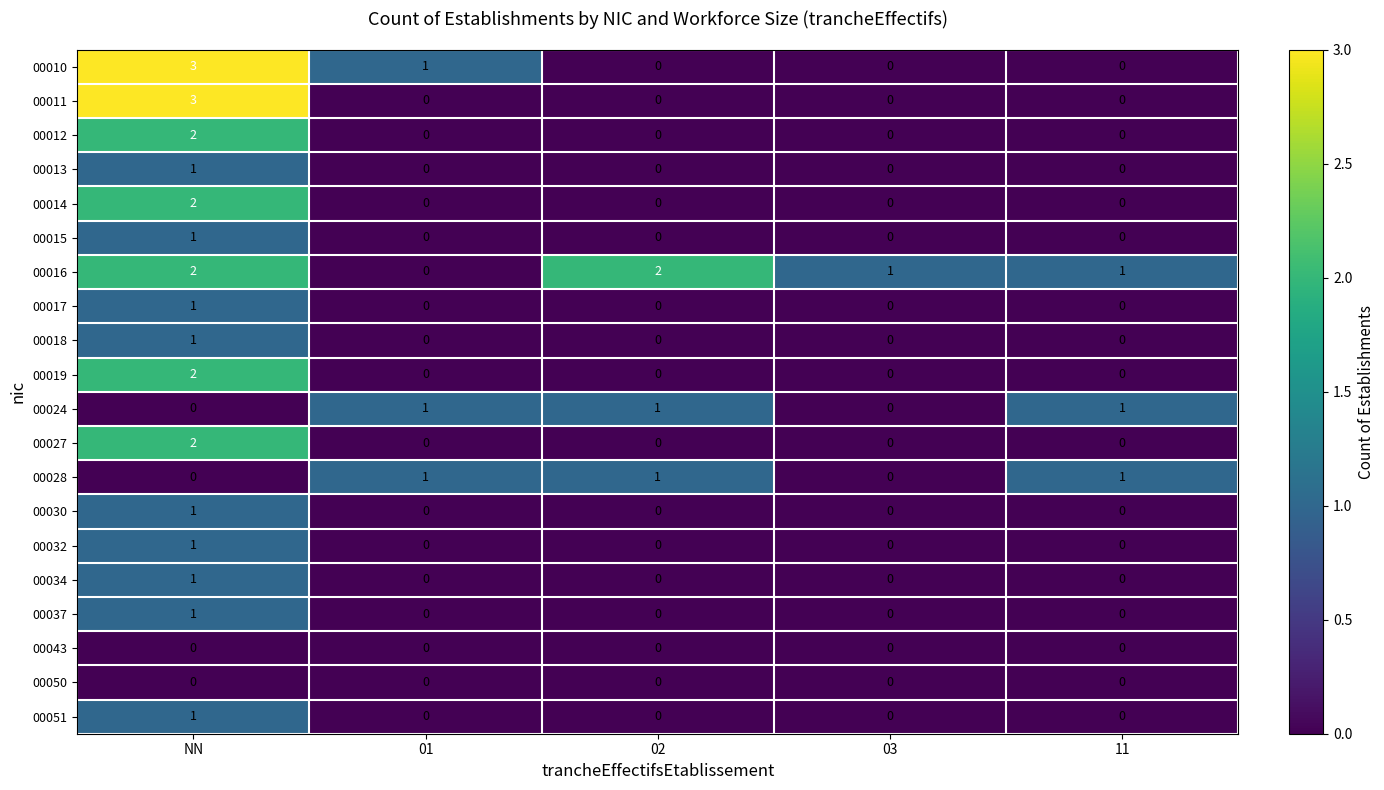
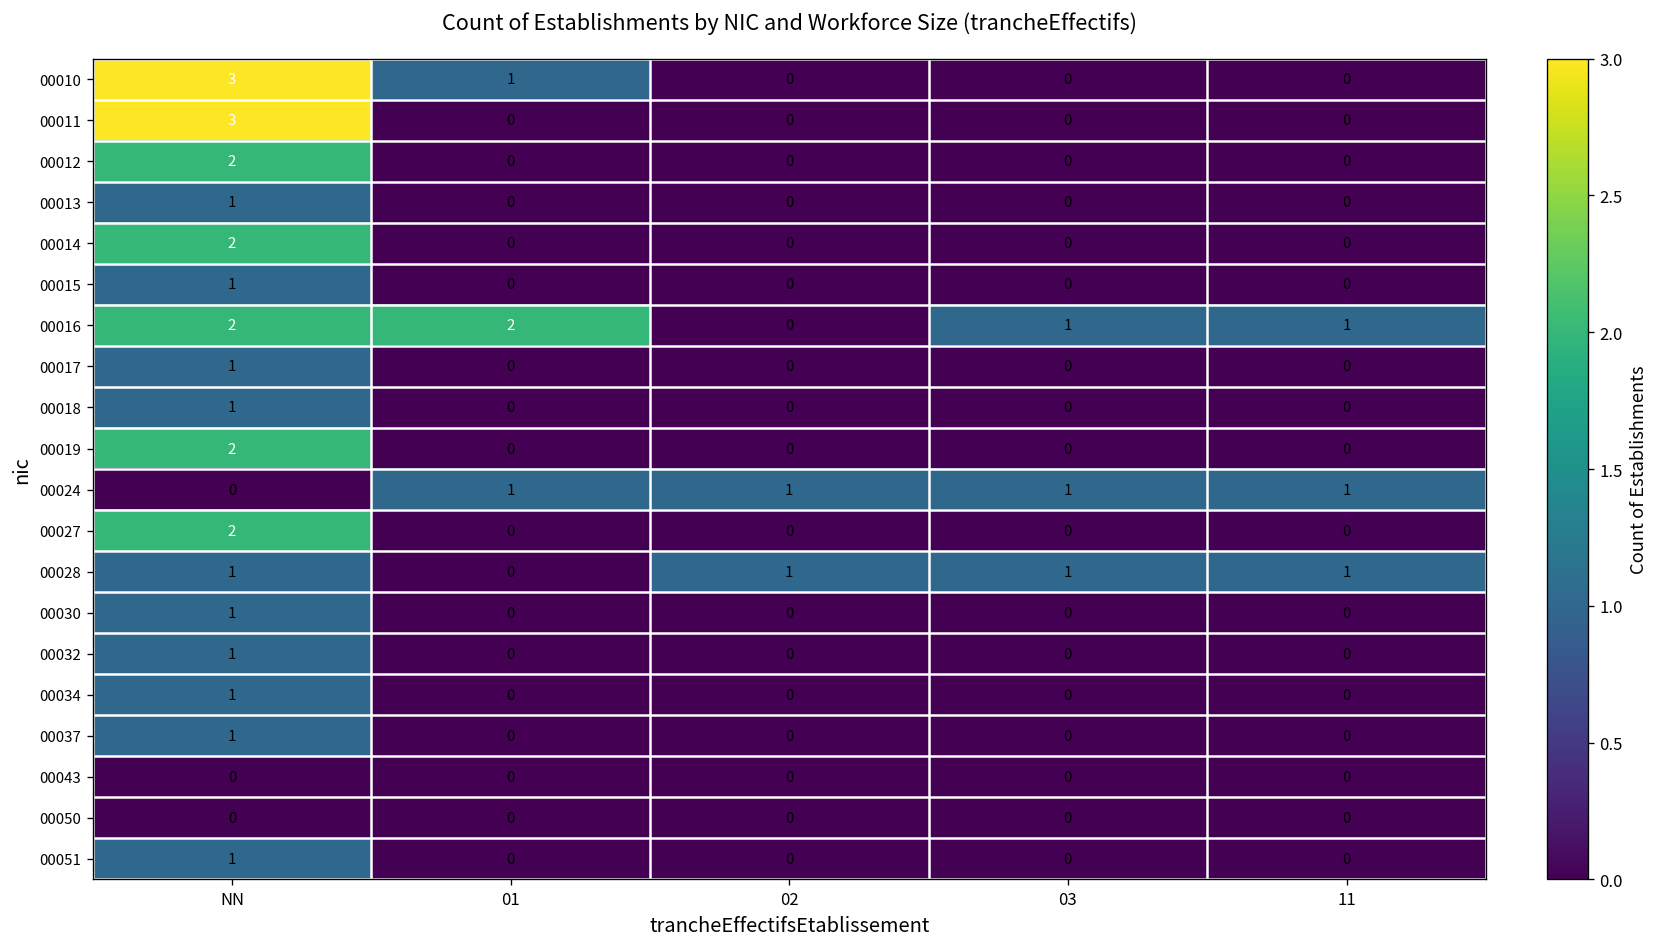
  {
    "00010": {
      "NN": 3,
      "01": 1,
      "02": 0,
      "03": 0,
      "11": 0
    },
    "00011": {
      "NN": 3,
      "01": 0,
      "02": 0,
      "03": 0,
      "11": 0
    },
    "00012": {
      "NN": 2,
      "01": 0,
      "02": 0,
      "03": 0,
      "11": 0
    },
    "00013": {
      "NN": 1,
      "01": 0,
      "02": 0,
      "03": 0,
      "11": 0
    },
    "00014": {
      "NN": 2,
      "01": 0,
      "02": 0,
      "03": 0,
      "11": 0
    },
    "00015": {
      "NN": 1,
      "01": 0,
      "02": 0,
      "03": 0,
      "11": 0
    },
    "00016": {
      "NN": 2,
-     "01": 0,
-     "02": 2,
+     "01": 2,
+     "02": 0,
      "03": 1,
      "11": 1
    },
    "00017": {
      "NN": 1,
      "01": 0,
      "02": 0,
      "03": 0,
      "11": 0
    },
    "00018": {
      "NN": 1,
      "01": 0,
      "02": 0,
      "03": 0,
      "11": 0
    },
    "00019": {
      "NN": 2,
      "01": 0,
      "02": 0,
      "03": 0,
      "11": 0
    },
    "00024": {
      "NN": 0,
      "01": 1,
      "02": 1,
-     "03": 0,
+     "03": 1,
      "11": 1
    },
    "00027": {
      "NN": 2,
      "01": 0,
      "02": 0,
      "03": 0,
      "11": 0
    },
    "00028": {
-     "NN": 0,
-     "01": 1,
+     "NN": 1,
+     "01": 0,
      "02": 1,
-     "03": 0,
+     "03": 1,
      "11": 1
    },
    "00030": {
      "NN": 1,
      "01": 0,
      "02": 0,
      "03": 0,
      "11": 0
    },
    "00032": {
      "NN": 1,
      "01": 0,
      "02": 0,
      "03": 0,
      "11": 0
    },
    "00034": {
      "NN": 1,
      "01": 0,
      "02": 0,
      "03": 0,
      "11": 0
    },
    "00037": {
      "NN": 1,
      "01": 0,
      "02": 0,
      "03": 0,
      "11": 0
    },
    "00043": {
      "NN": 0,
      "01": 0,
      "02": 0,
      "03": 0,
      "11": 0
    },
    "00050": {
      "NN": 0,
      "01": 0,
      "02": 0,
      "03": 0,
      "11": 0
    },
    "00051": {
      "NN": 1,
      "01": 0,
      "02": 0,
      "03": 0,
      "11": 0
    }
  }
